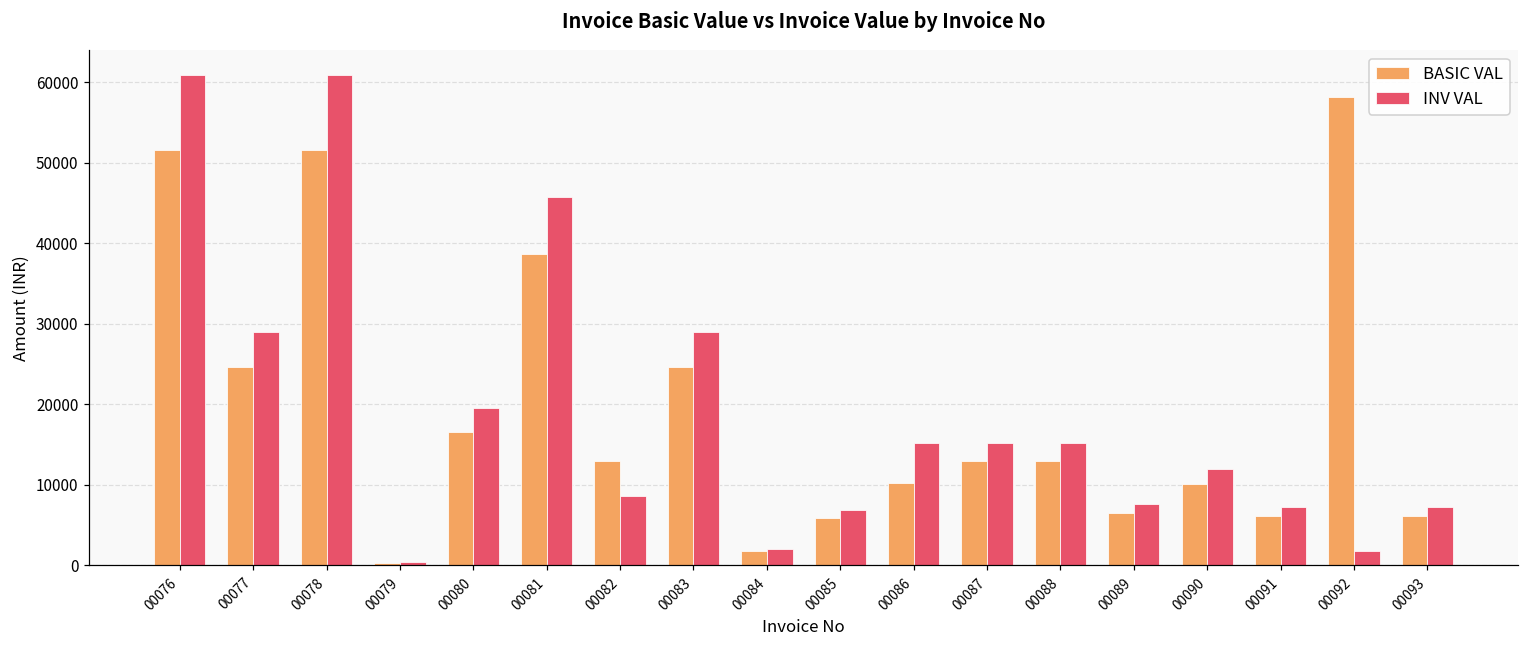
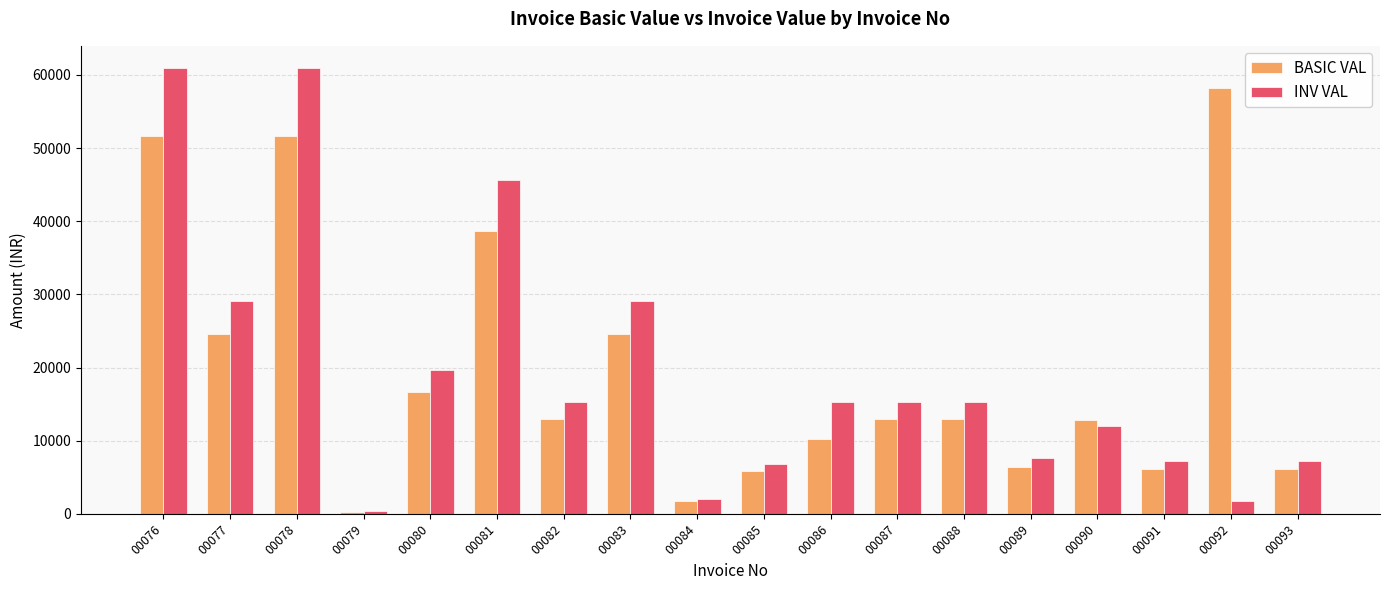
  {
    "BASIC VAL": {
      "00076": 52000,
      "00077": 25000,
      "00078": 52000,
      "00080": 17000,
      "00081": 39000,
      "00082": 13000,
      "00083": 25000,
      "00084": 2000,
      "00085": 6000,
      "00086": 10000,
      "00087": 13000,
      "00088": 13000,
      "00089": 6000,
-     "00090": 10000,
+     "00090": 13000,
      "00091": 6000,
      "00092": 58000,
      "00093": 6000
    },
    "INV VAL": {
      "00076": 61000,
      "00077": 29000,
      "00078": 61000,
      "00079": 0,
      "00080": 20000,
      "00081": 46000,
-     "00082": 9000,
+     "00082": 15000,
      "00083": 29000,
      "00084": 2000,
      "00085": 7000,
      "00086": 15000,
      "00087": 15000,
      "00088": 15000,
      "00089": 8000,
      "00090": 12000,
      "00091": 7000,
      "00092": 2000,
      "00093": 7000
    }
  }
